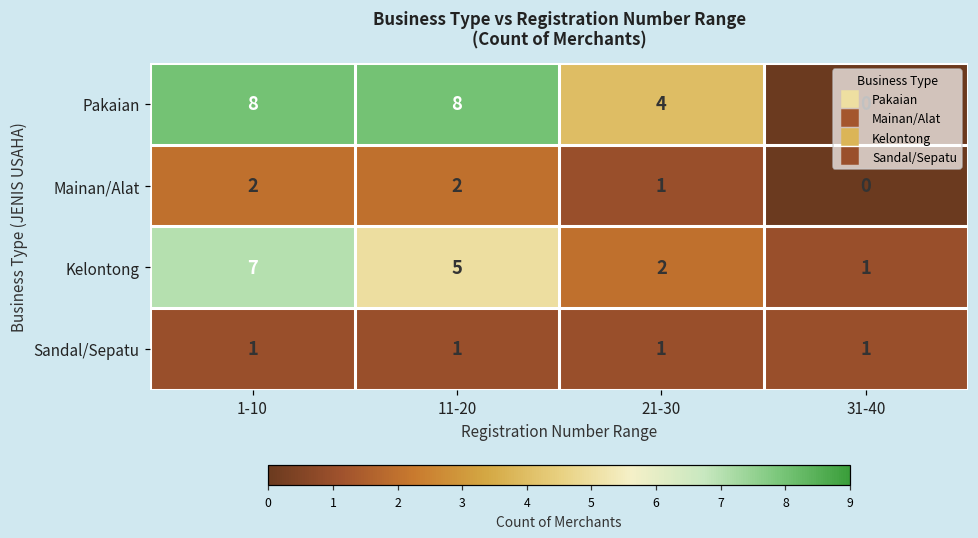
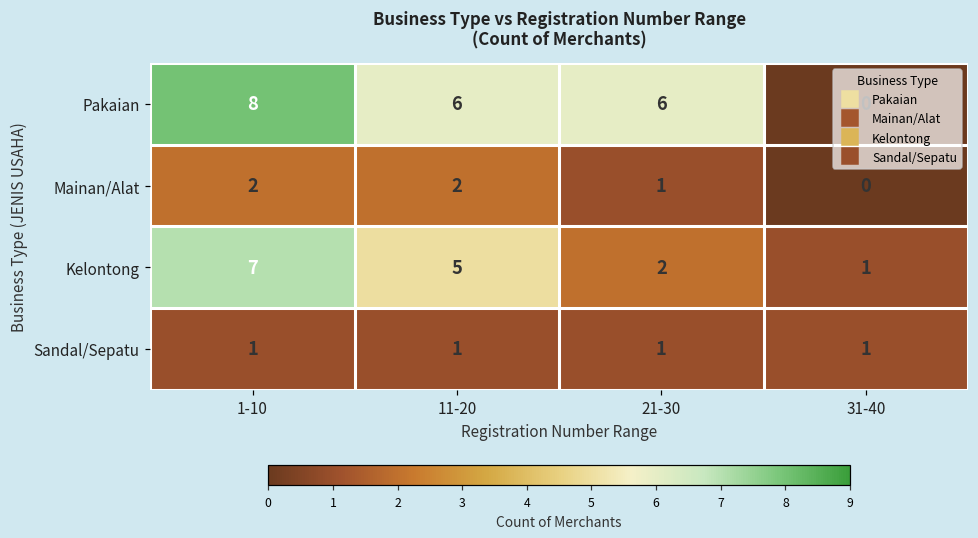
  {
    "Pakaian": {
      "1-10": 8,
-     "11-20": 8,
-     "21-30": 4
+     "11-20": 6,
+     "21-30": 6
    },
    "Mainan/Alat": {
      "1-10": 2,
      "11-20": 2,
      "21-30": 1,
      "31-40": 0
    },
    "Kelontong": {
      "1-10": 7,
      "11-20": 5,
      "21-30": 2,
      "31-40": 1
    },
    "Sandal/Sepatu": {
      "1-10": 1,
      "11-20": 1,
      "21-30": 1,
      "31-40": 1
    }
  }
